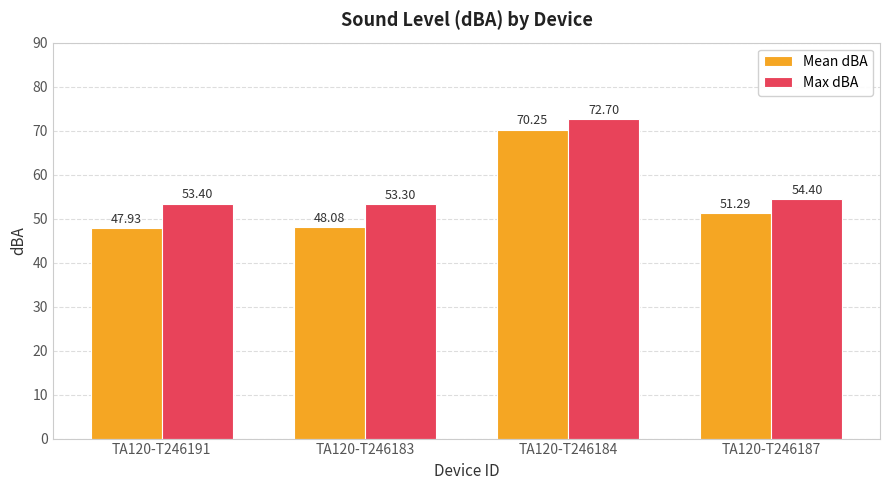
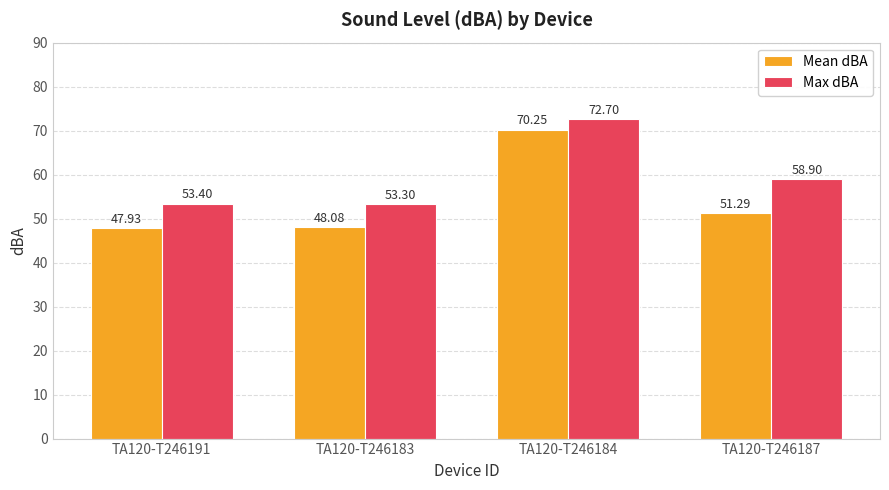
  {
    "Mean dBA": {
      "TA120-T246191": 47.93,
      "TA120-T246183": 48.08,
      "TA120-T246184": 70.25,
      "TA120-T246187": 51.29
    },
    "Max dBA": {
      "TA120-T246191": 53.40,
      "TA120-T246183": 53.30,
      "TA120-T246184": 72.70,
-     "TA120-T246187": 54.40
+     "TA120-T246187": 58.90
    }
  }
